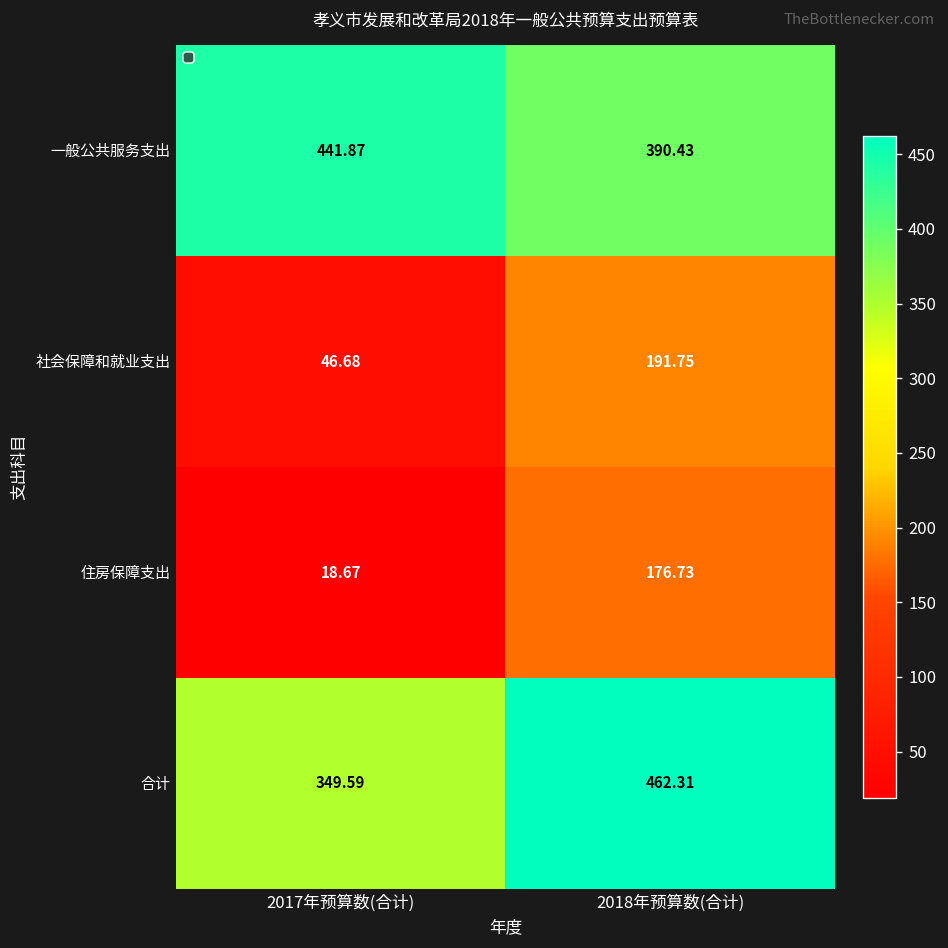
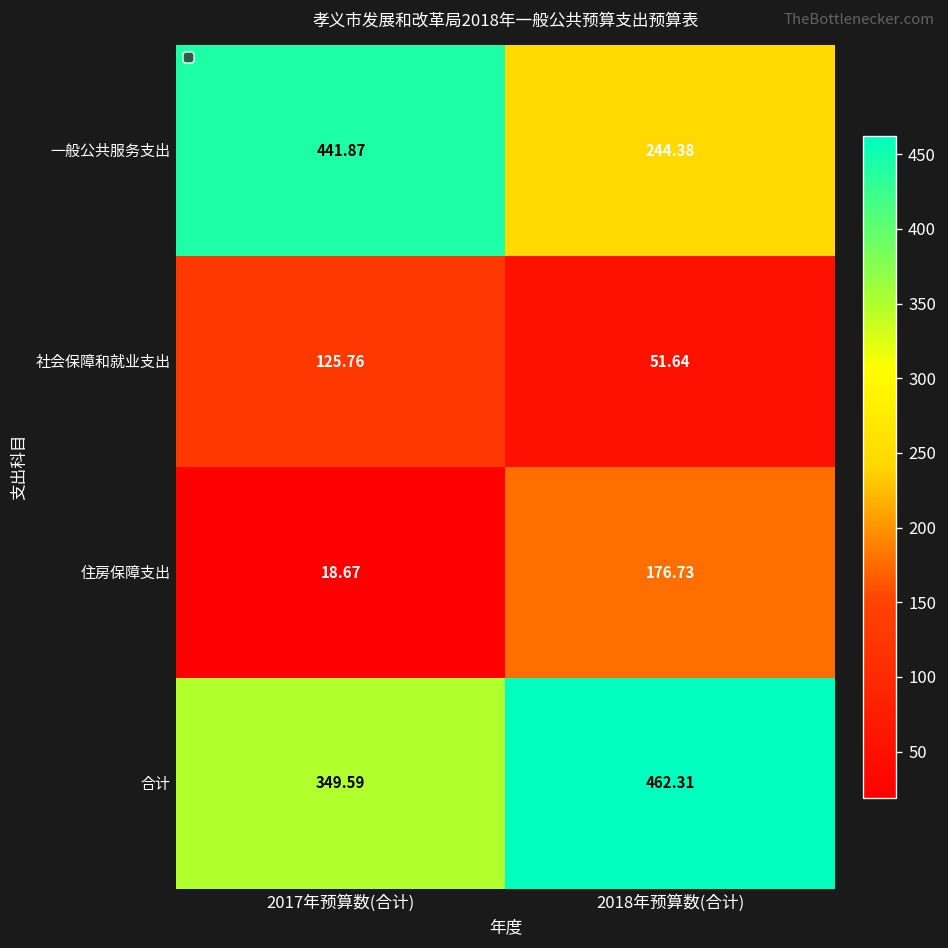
  {
    "一般公共服务支出": {
      "2017年预算数(合计)": 441.87,
-     "2018年预算数(合计)": 390.43
+     "2018年预算数(合计)": 244.38
    },
    "社会保障和就业支出": {
-     "2017年预算数(合计)": 46.68,
-     "2018年预算数(合计)": 191.75
+     "2017年预算数(合计)": 125.76,
+     "2018年预算数(合计)": 51.64
    },
    "住房保障支出": {
      "2017年预算数(合计)": 18.67,
      "2018年预算数(合计)": 176.73
    },
    "合计": {
      "2017年预算数(合计)": 349.59,
      "2018年预算数(合计)": 462.31
    }
  }
